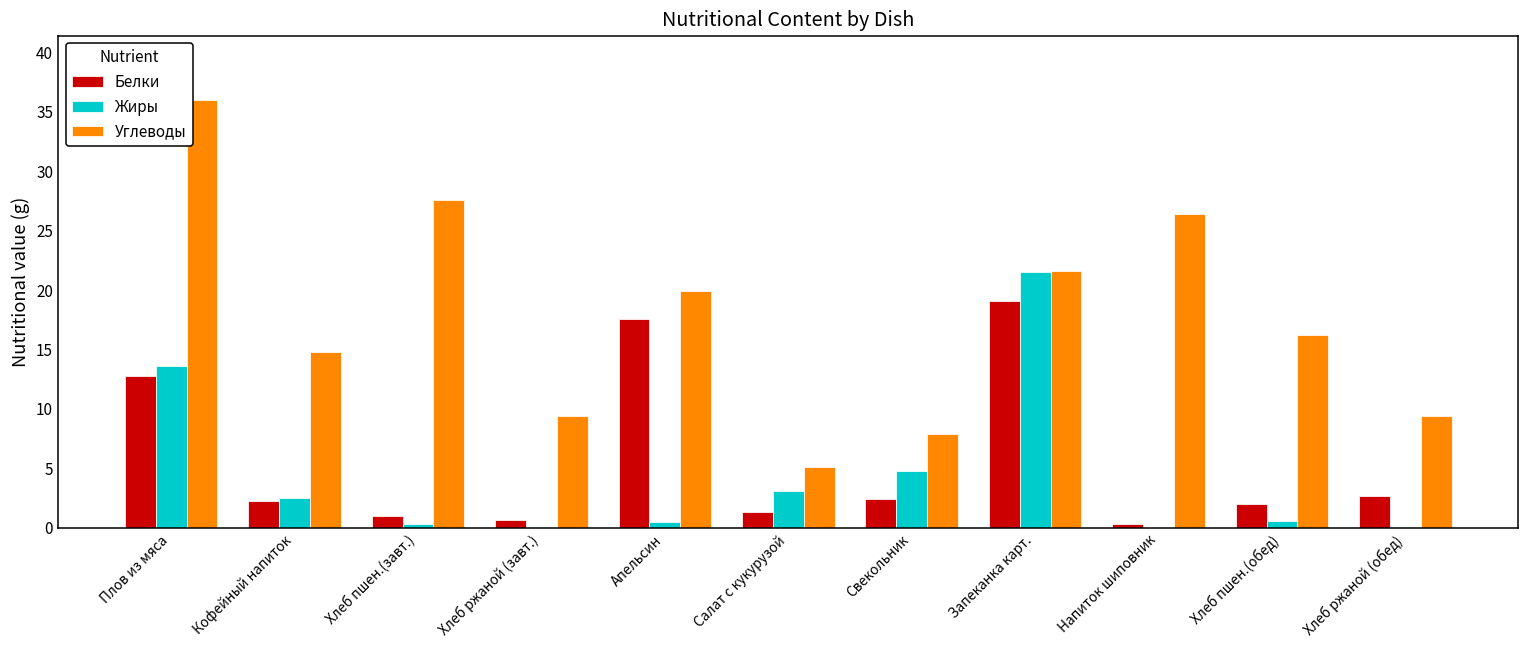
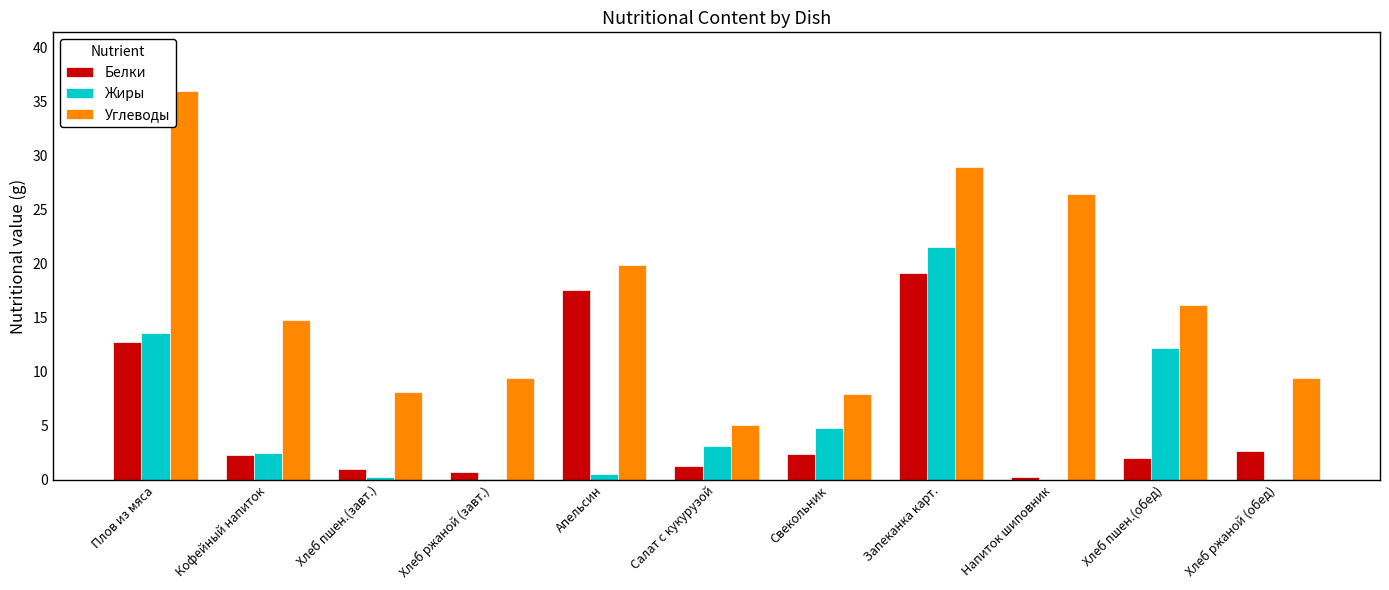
  {
    "Белки": {
      "Плов из мяса": 12.8,
      "Кофейный напиток": 2.3,
      "Хлеб пшен.(завт.)": 1.0,
      "Хлеб ржаной (завт.)": 0.7,
      "Апельсин": 17.6,
      "Салат с кукурузой": 1.3,
      "Свекольник": 2.4,
      "Запеканка карт.": 19.1,
      "Напиток шиповник": 0.3,
      "Хлеб пшен.(обед)": 2.0,
      "Хлеб ржаной (обед)": 2.7
    },
    "Жиры": {
      "Плов из мяса": 13.6,
      "Кофейный напиток": 2.5,
      "Хлеб пшен.(завт.)": 0.3,
      "Апельсин": 0.5,
      "Салат с кукурузой": 3.1,
      "Свекольник": 4.8,
      "Запеканка карт.": 21.5,
      "Напиток шиповник": 0.0,
-     "Хлеб пшен.(обед)": 0.6
+     "Хлеб пшен.(обед)": 12.2
    },
    "Углеводы": {
      "Плов из мяса": 36.0,
      "Кофейный напиток": 14.8,
-     "Хлеб пшен.(завт.)": 27.6,
+     "Хлеб пшен.(завт.)": 8.1,
      "Хлеб ржаной (завт.)": 9.4,
      "Апельсин": 19.9,
      "Салат с кукурузой": 5.1,
      "Свекольник": 7.9,
-     "Запеканка карт.": 21.6,
+     "Запеканка карт.": 28.9,
      "Напиток шиповник": 26.4,
      "Хлеб пшен.(обед)": 16.2,
      "Хлеб ржаной (обед)": 9.4
    }
  }
